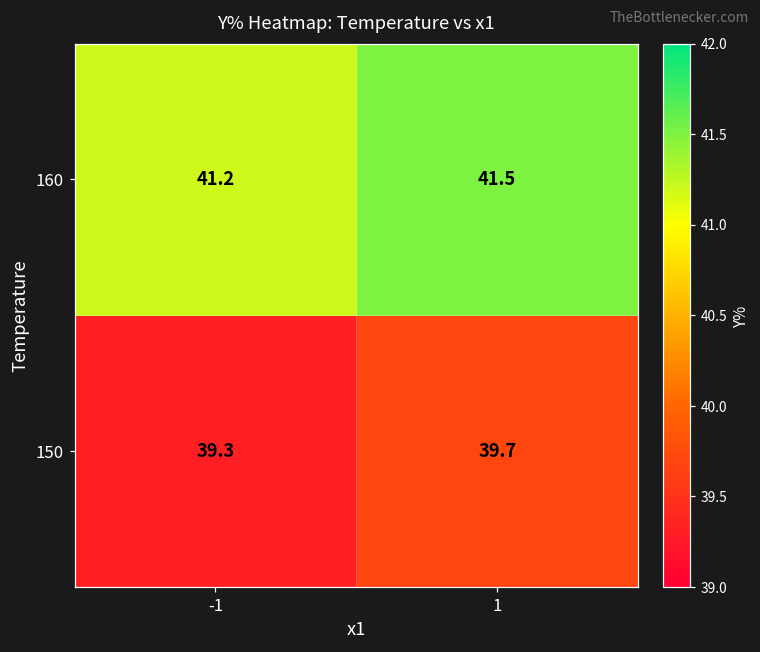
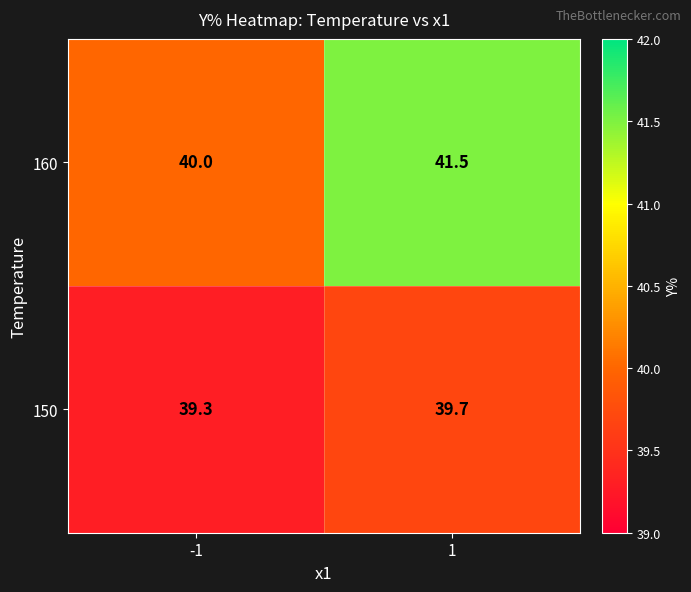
  {
    "160": {
-     "-1": 41.2,
+     "-1": 40.0,
      "1": 41.5
    },
    "150": {
      "-1": 39.3,
      "1": 39.7
    }
  }
